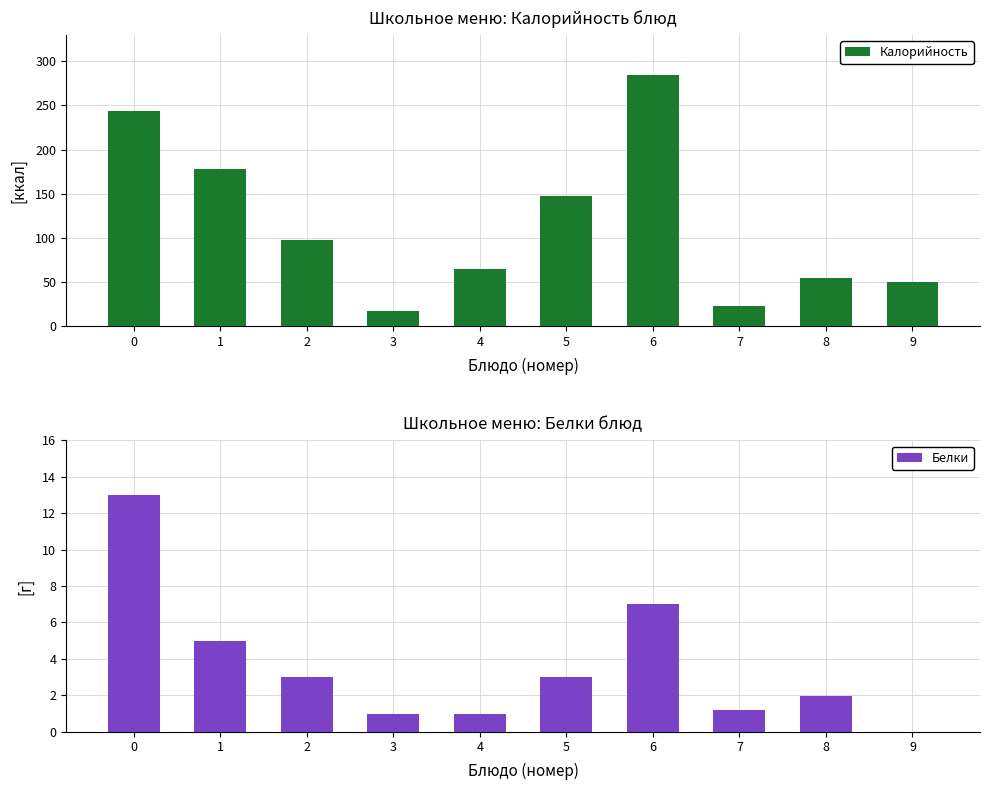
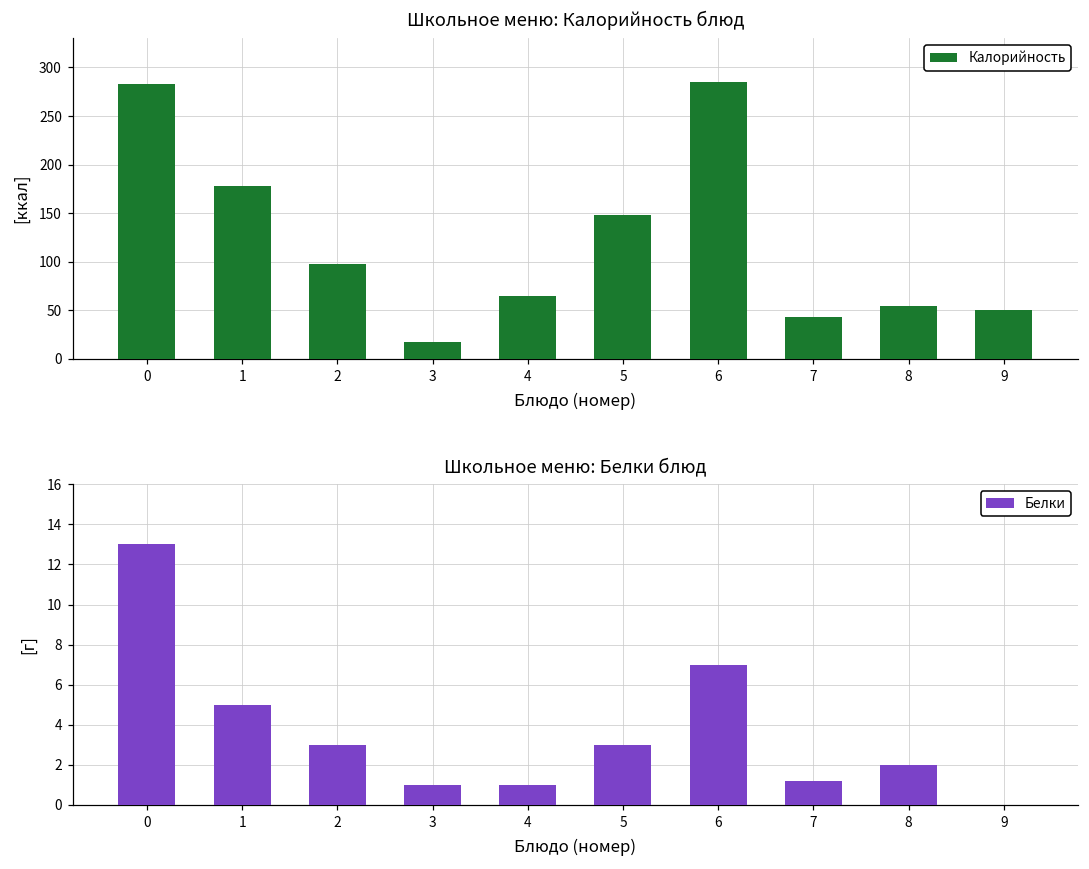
  {
    "Школьное меню: Калорийность блюд": {
-     "0": 240,
+     "0": 280,
      "1": 180,
      "2": 100,
      "3": 20,
      "4": 70,
      "5": 150,
      "6": 290,
-     "7": 20,
+     "7": 40,
      "8": 50,
      "9": 50
    },
    "Школьное меню: Белки блюд": {
      "0": 13.0,
      "1": 5.0,
      "2": 3.0,
      "3": 1.0,
      "4": 1.0,
      "5": 3.0,
      "6": 7.0,
      "7": 1.2,
      "8": 2.0,
      "9": 0.0
    }
  }
